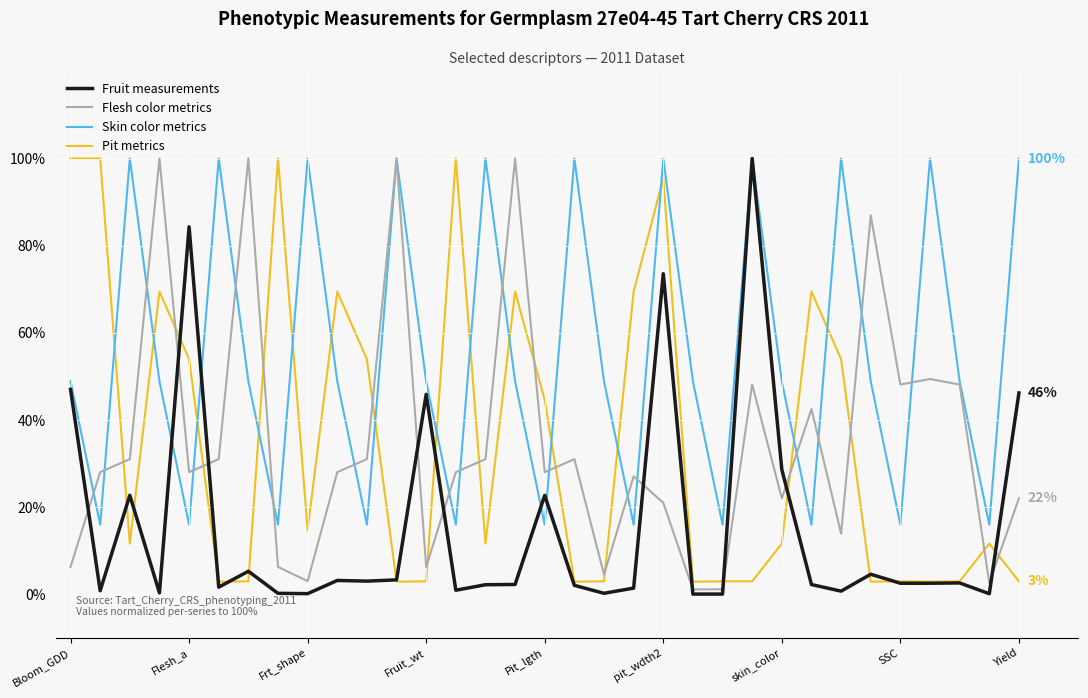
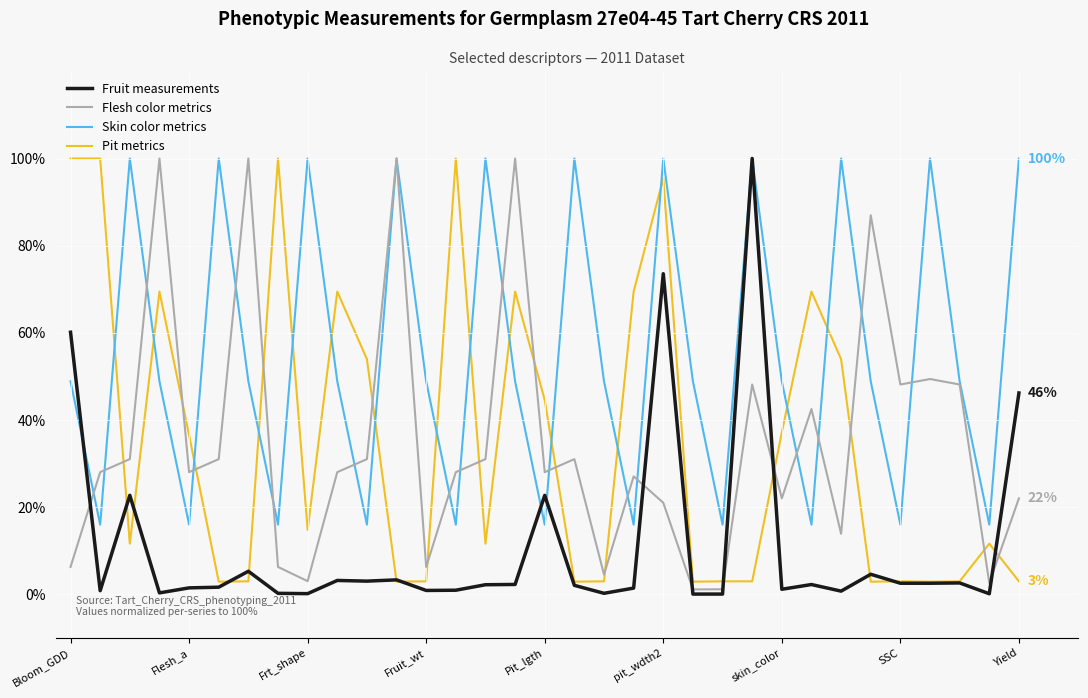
  {
    "Fruit measurements": {
-     "Bloom_GDD": "47%",
-     "Flesh_a": "84%",
+     "Bloom_GDD": "60%",
+     "Flesh_a": "1%",
      "Frt_shape": "0%",
-     "Fruit_wt": "46%",
+     "Fruit_wt": "1%",
      "Pit_lgth": "23%",
      "pit_wdth2": "74%",
-     "skin_color": "29%"
+     "skin_color": "1%"
    },
    "Flesh color metrics": {
      "Yield": "22%"
    },
    "Skin color metrics": {
      "Yield": "100%"
    },
    "Pit metrics": {
      "Bloom_GDD": "100%",
-     "Flesh_a": "54%",
+     "Flesh_a": "37%",
      "Frt_shape": "15%",
      "Fruit_wt": "3%",
      "Pit_lgth": "45%",
      "pit_wdth2": "95%",
-     "skin_color": "12%"
+     "skin_color": "37%"
    }
  }
